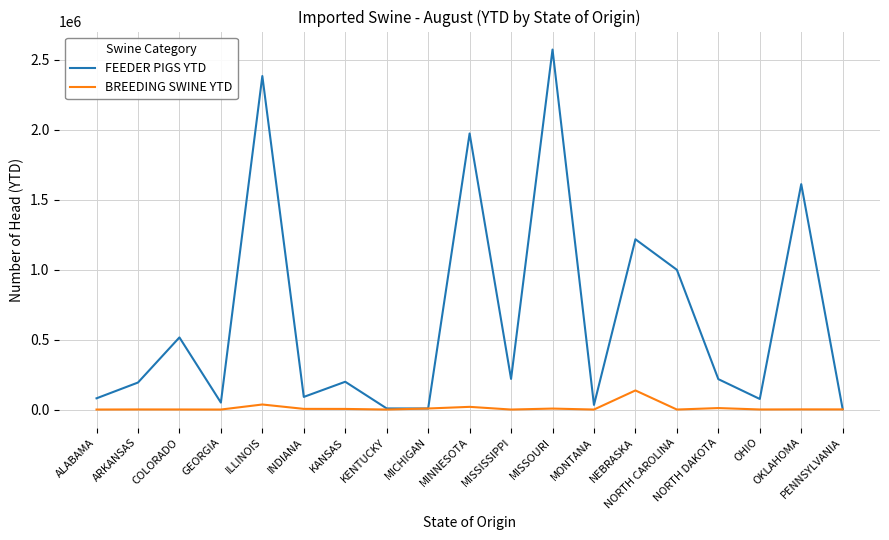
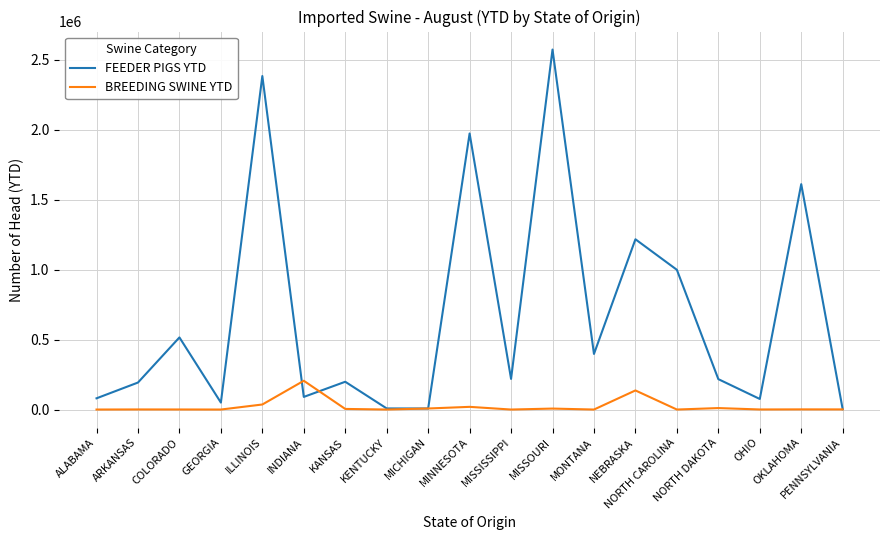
  {
    "FEEDER PIGS YTD": {
      "ALABAMA": 80000,
      "ARKANSAS": 190000,
      "COLORADO": 520000,
      "GEORGIA": 50000,
      "ILLINOIS": 2380000,
      "INDIANA": 90000,
      "KANSAS": 200000,
      "MINNESOTA": 1970000,
      "MISSISSIPPI": 220000,
      "MISSOURI": 2570000,
-     "MONTANA": 30000,
+     "MONTANA": 400000,
      "NEBRASKA": 1220000,
      "NORTH CAROLINA": 1000000,
      "NORTH DAKOTA": 220000,
      "OHIO": 80000,
      "OKLAHOMA": 1610000
    },
    "BREEDING SWINE YTD": {
      "ALABAMA": 0,
      "ARKANSAS": 0,
      "COLORADO": 0,
      "GEORGIA": 0,
      "ILLINOIS": 40000,
-     "INDIANA": 0,
+     "INDIANA": 210000,
      "KANSAS": 0,
      "MINNESOTA": 20000,
      "MISSISSIPPI": 0,
      "MISSOURI": 10000,
      "MONTANA": 0,
      "NEBRASKA": 140000,
      "NORTH CAROLINA": 0,
      "NORTH DAKOTA": 10000,
      "OHIO": 0,
      "OKLAHOMA": 0
    }
  }
